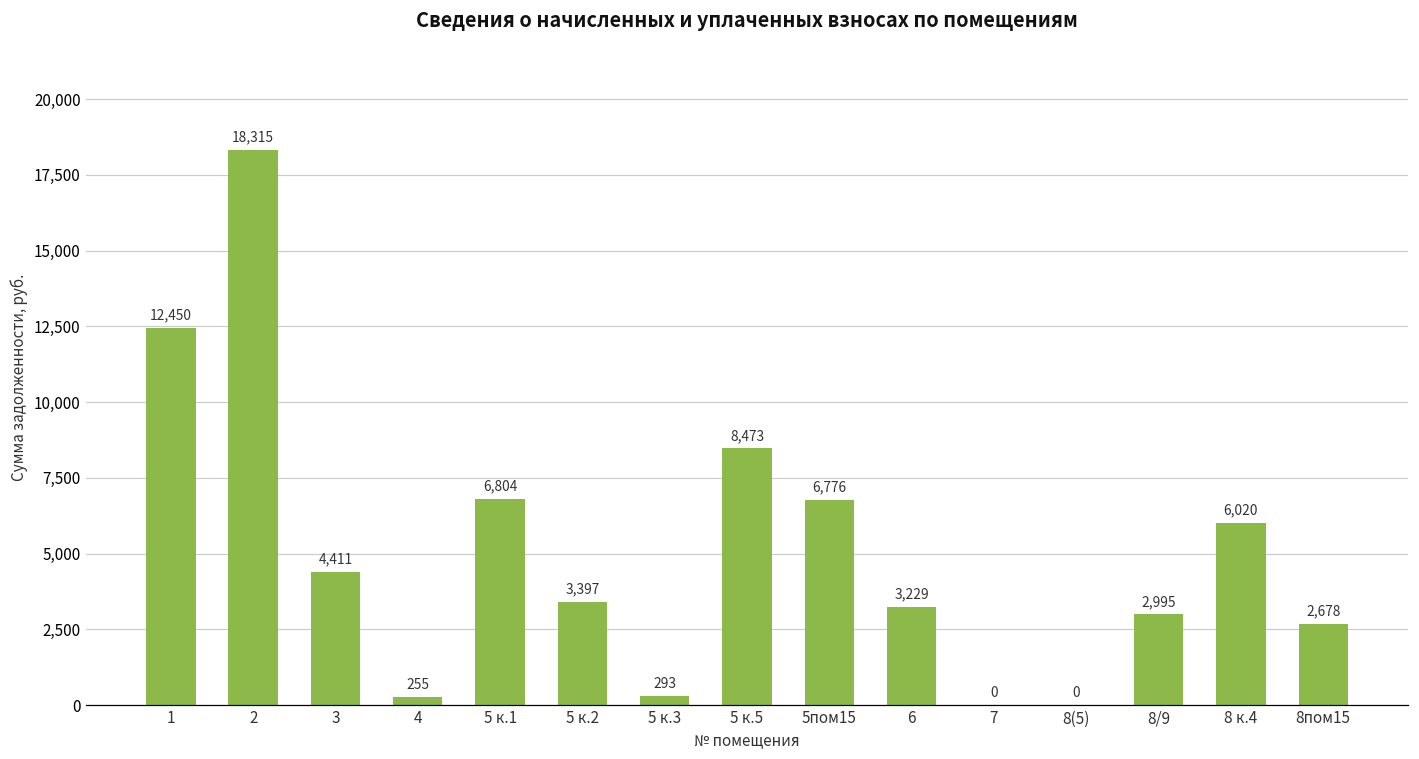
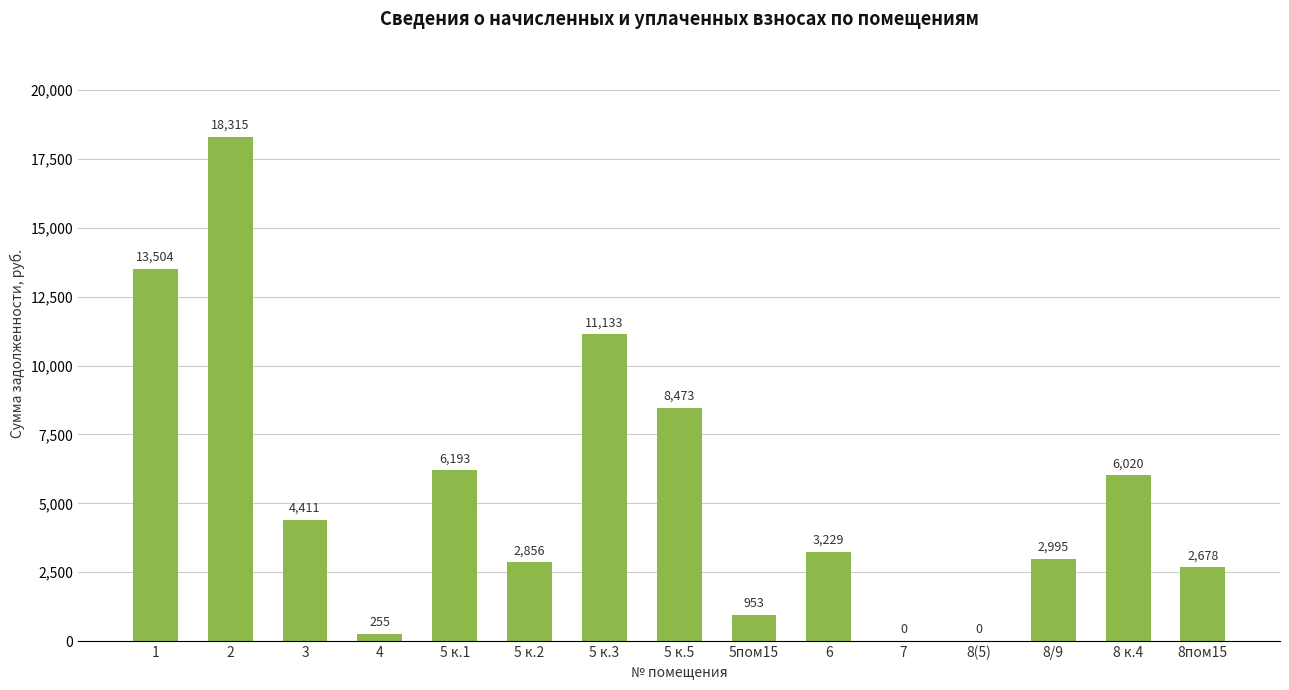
  {
-   "1": "12,450",
+   "1": "13,504",
    "2": "18,315",
    "3": "4,411",
    "4": "255",
-   "5 к.1": "6,804",
-   "5 к.2": "3,397",
-   "5 к.3": "293",
+   "5 к.1": "6,193",
+   "5 к.2": "2,856",
+   "5 к.3": "11,133",
    "5 к.5": "8,473",
-   "5пом15": "6,776",
+   "5пом15": "953",
    "6": "3,229",
    "7": "0",
    "8(5)": "0",
    "8/9": "2,995",
    "8 к.4": "6,020",
    "8пом15": "2,678"
  }
